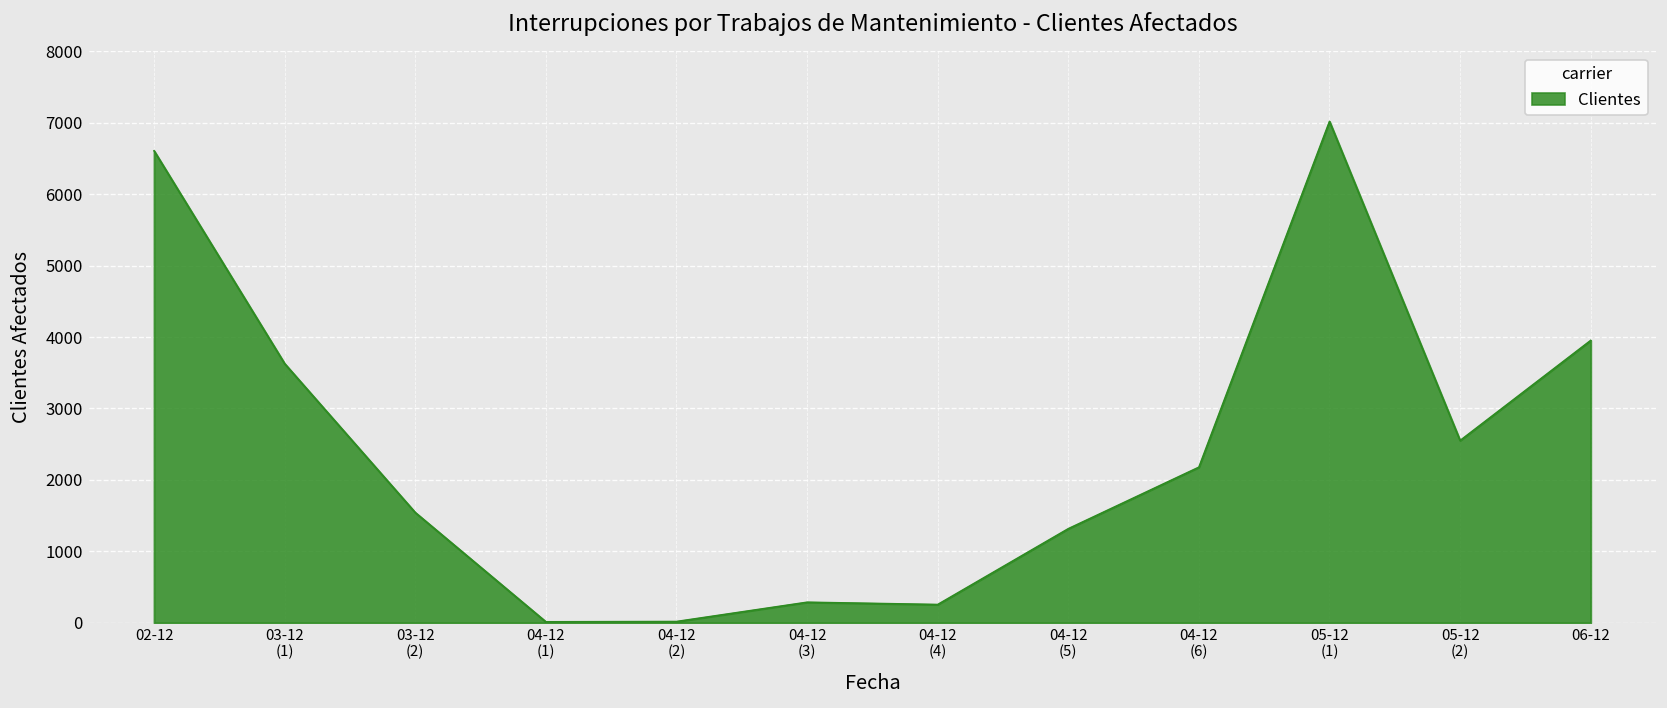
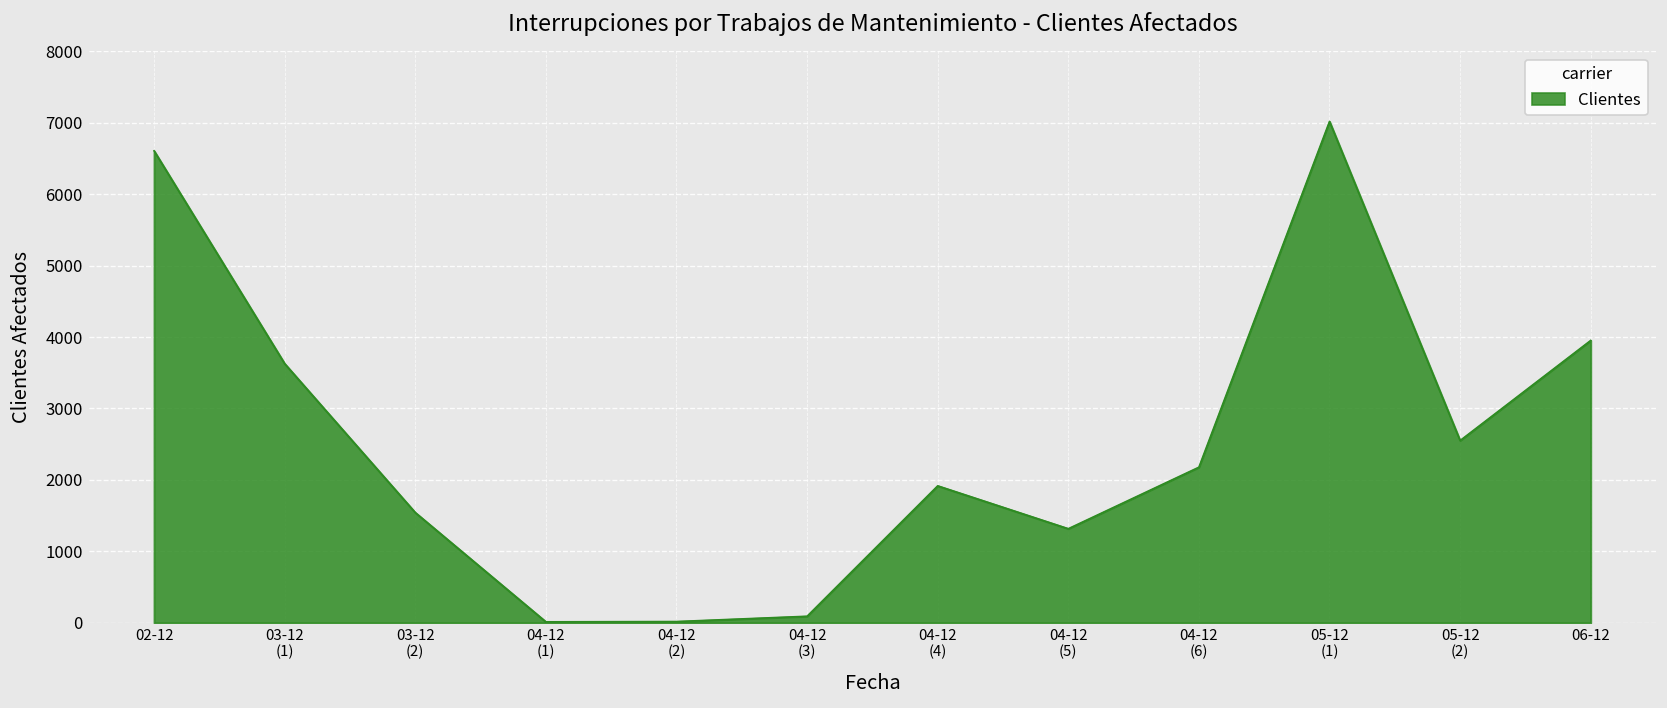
  {
    "02-12": 6600,
    "03-12 (1)": 3600,
    "03-12 (2)": 1500,
    "04-12 (1)": 0,
    "04-12 (2)": 0,
-   "04-12 (3)": 300,
-   "04-12 (4)": 300,
+   "04-12 (3)": 100,
+   "04-12 (4)": 1900,
    "04-12 (5)": 1300,
    "04-12 (6)": 2200,
    "05-12 (1)": 7000,
    "05-12 (2)": 2600,
    "06-12": 4000
  }
